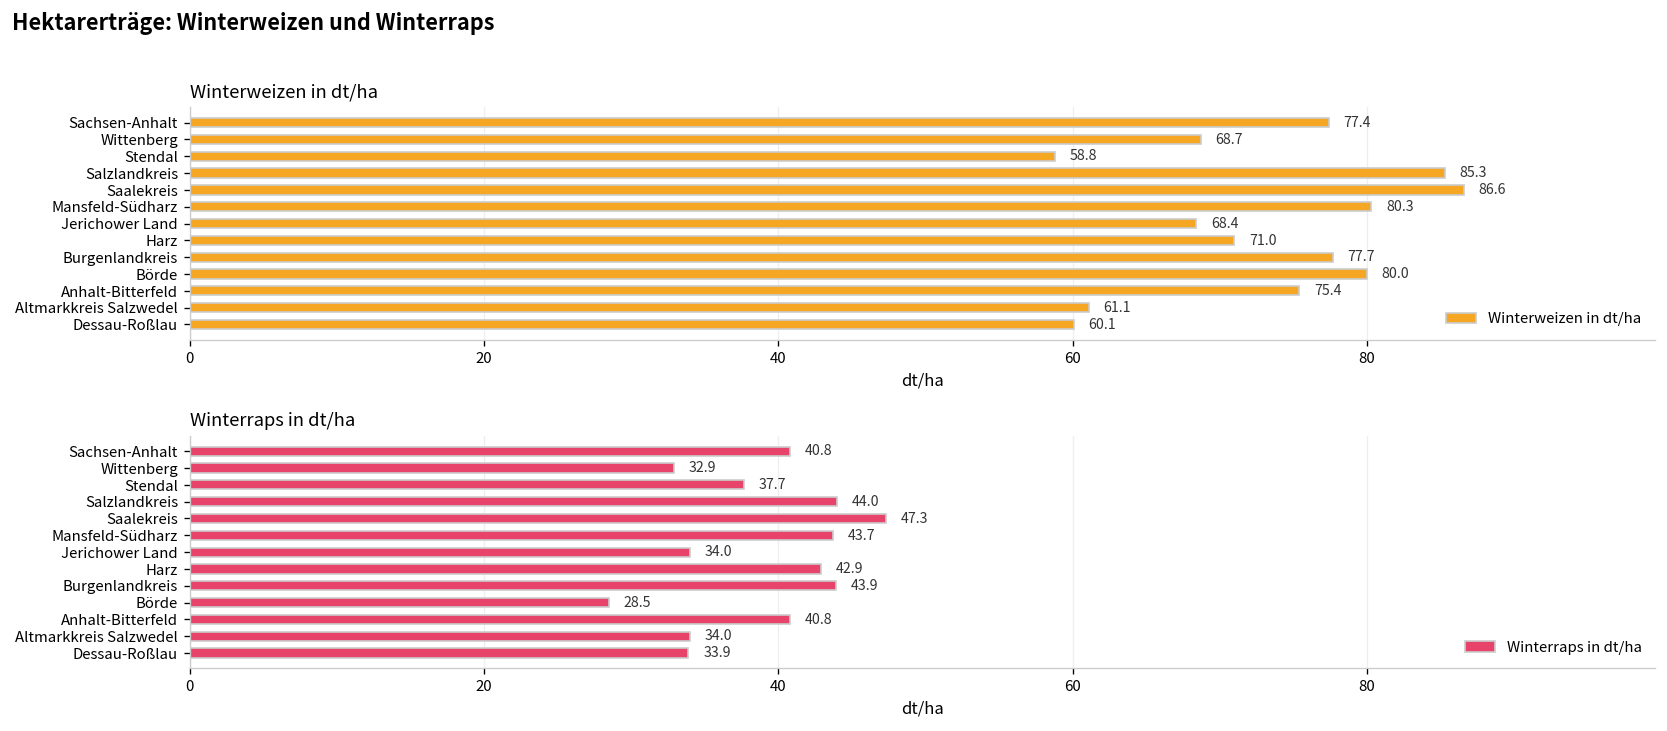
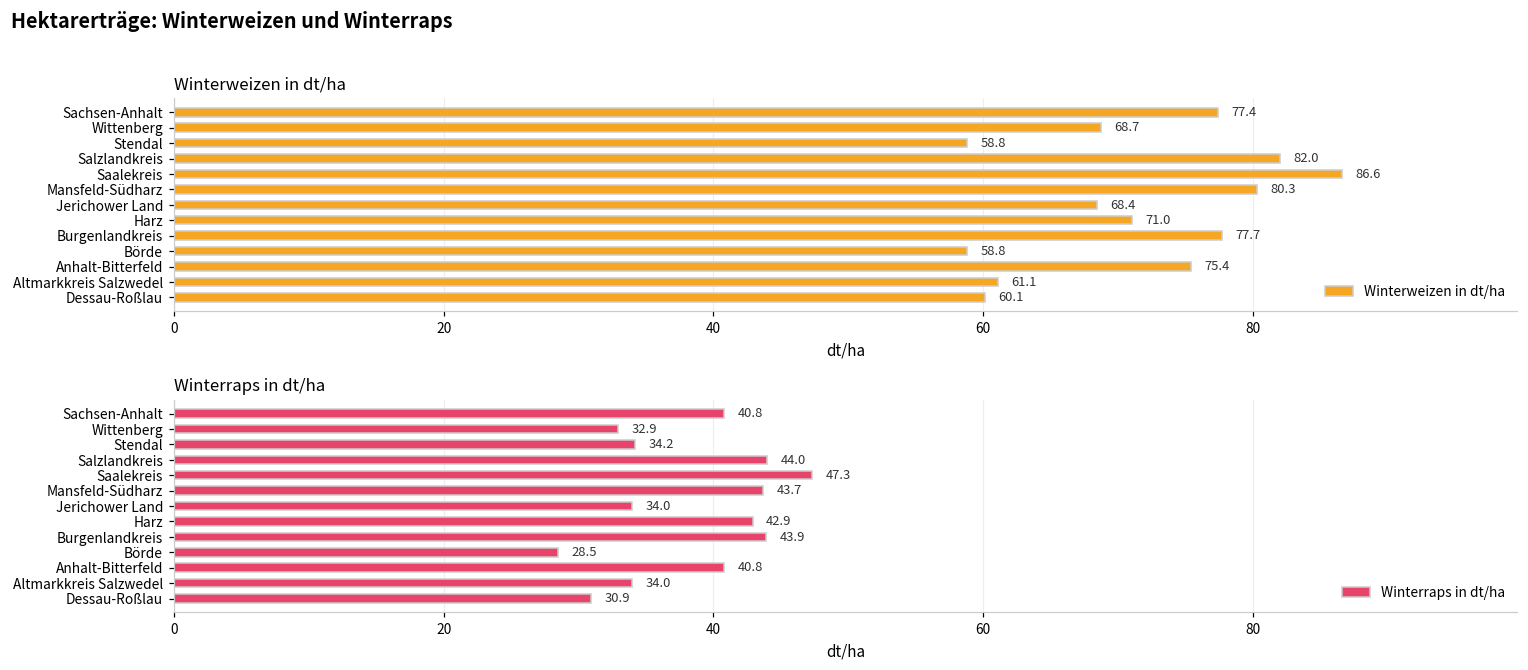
  {
    "Winterweizen in dt/ha": {
      "Sachsen-Anhalt": 77.4,
      "Wittenberg": 68.7,
      "Stendal": 58.8,
-     "Salzlandkreis": 85.3,
+     "Salzlandkreis": 82.0,
      "Saalekreis": 86.6,
      "Mansfeld-Südharz": 80.3,
      "Jerichower Land": 68.4,
      "Harz": 71.0,
      "Burgenlandkreis": 77.7,
-     "Börde": 80.0,
+     "Börde": 58.8,
      "Anhalt-Bitterfeld": 75.4,
      "Altmarkkreis Salzwedel": 61.1,
      "Dessau-Roßlau": 60.1
    },
    "Winterraps in dt/ha": {
      "Sachsen-Anhalt": 40.8,
      "Wittenberg": 32.9,
-     "Stendal": 37.7,
+     "Stendal": 34.2,
      "Salzlandkreis": 44.0,
      "Saalekreis": 47.3,
      "Mansfeld-Südharz": 43.7,
      "Jerichower Land": 34.0,
      "Harz": 42.9,
      "Burgenlandkreis": 43.9,
      "Börde": 28.5,
      "Anhalt-Bitterfeld": 40.8,
      "Altmarkkreis Salzwedel": 34.0,
-     "Dessau-Roßlau": 33.9
+     "Dessau-Roßlau": 30.9
    }
  }
